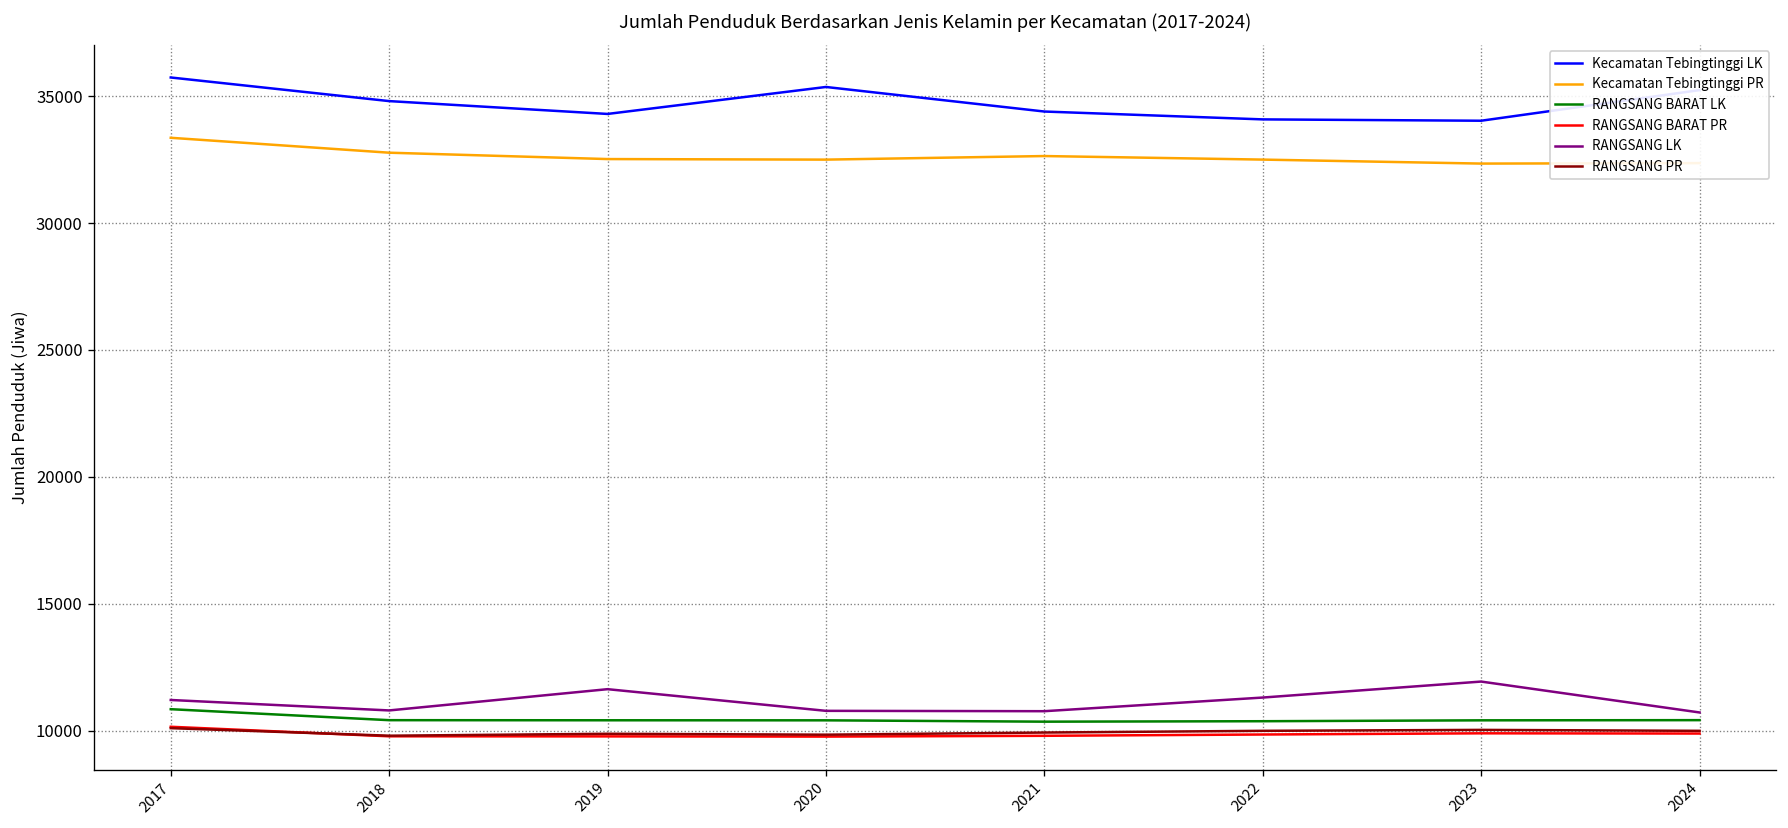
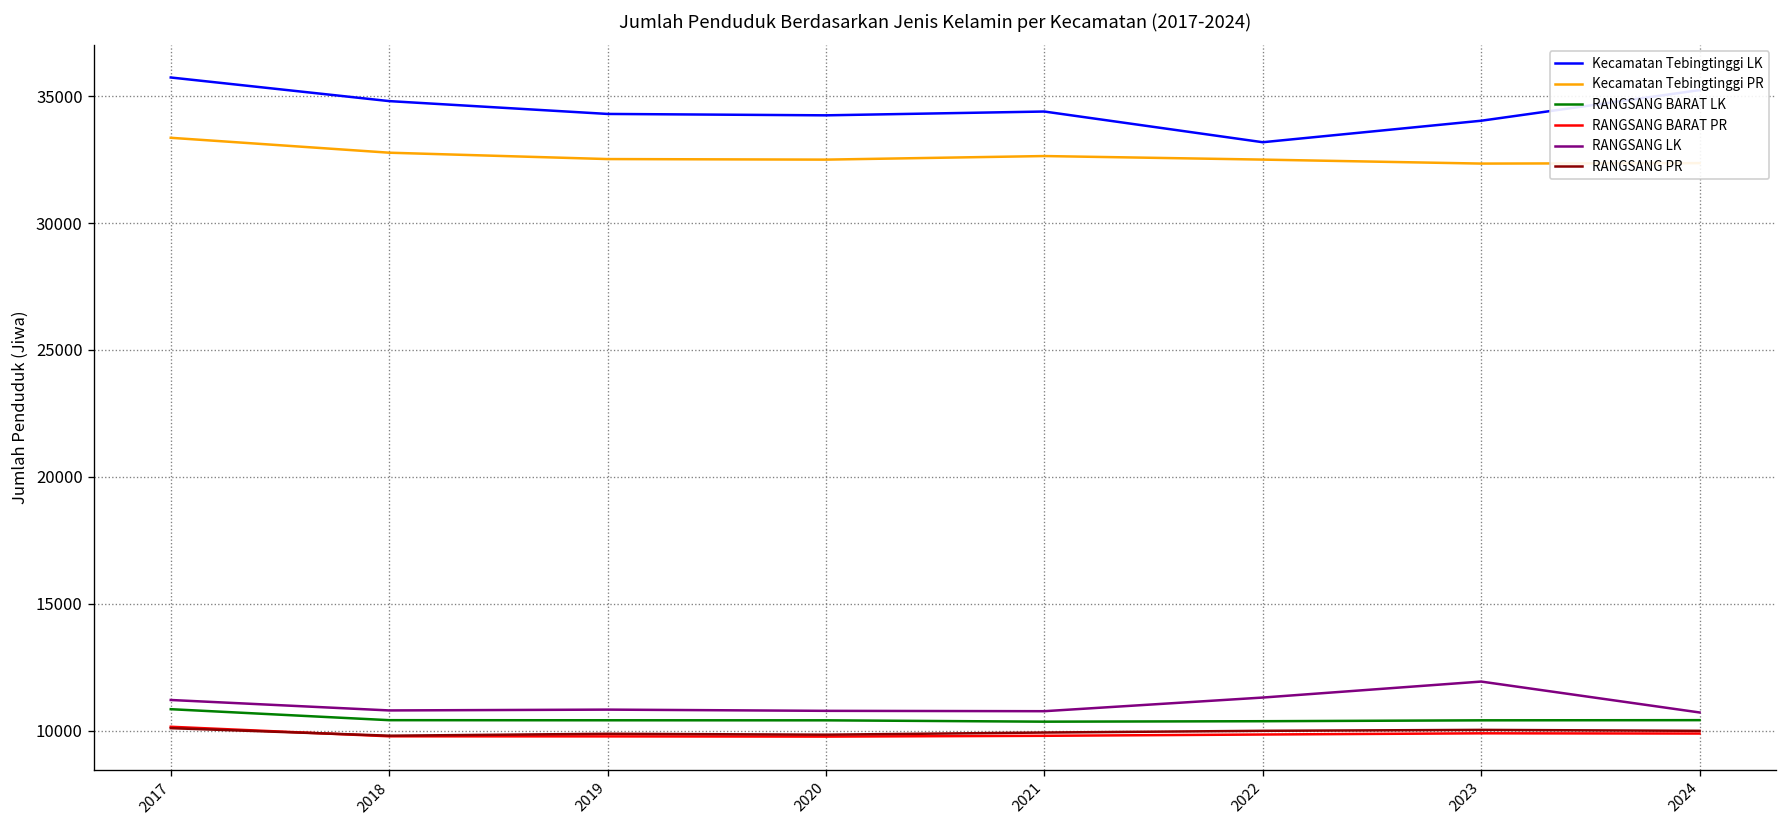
  {
    "Kecamatan Tebingtinggi LK": {
      "2017": 35700,
      "2018": 34800,
      "2019": 34300,
-     "2020": 35400,
+     "2020": 34300,
      "2021": 34400,
-     "2022": 34100,
+     "2022": 33200,
      "2023": 34000
    },
    "Kecamatan Tebingtinggi PR": {
      "2017": 33400,
      "2018": 32800,
      "2019": 32500,
      "2020": 32500,
      "2021": 32600,
      "2022": 32500,
      "2023": 32300
    },
    "RANGSANG BARAT LK": {
      "2017": 10800,
      "2018": 10400,
      "2019": 10400,
      "2020": 10400,
      "2021": 10300,
      "2022": 10400,
      "2023": 10400,
      "2024": 10400
    },
    "RANGSANG BARAT PR": {
      "2021": 9800,
      "2022": 9800,
      "2023": 9900
    },
    "RANGSANG LK": {
      "2017": 11200,
      "2018": 10800,
-     "2019": 11600,
+     "2019": 10800,
      "2020": 10800,
      "2021": 10800,
      "2022": 11300,
      "2023": 11900,
      "2024": 10700
    },
    "RANGSANG PR": {
      "2021": 9900,
      "2022": 10000,
      "2023": 10000
    }
  }
